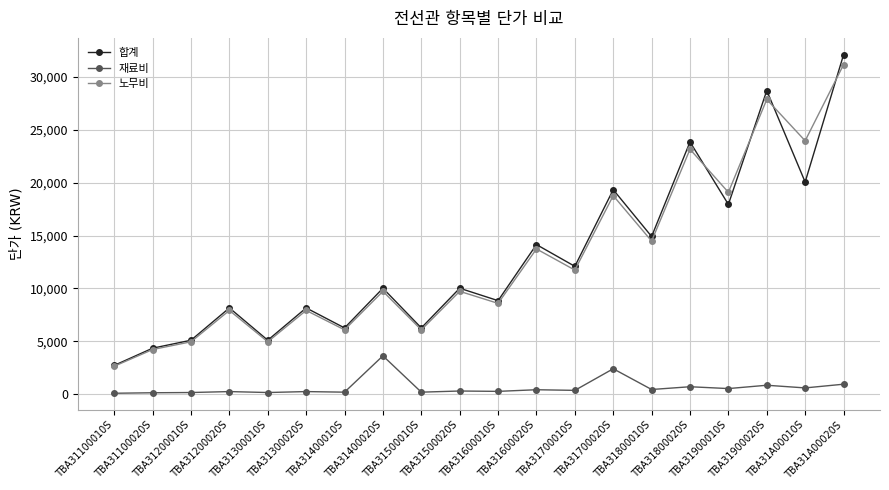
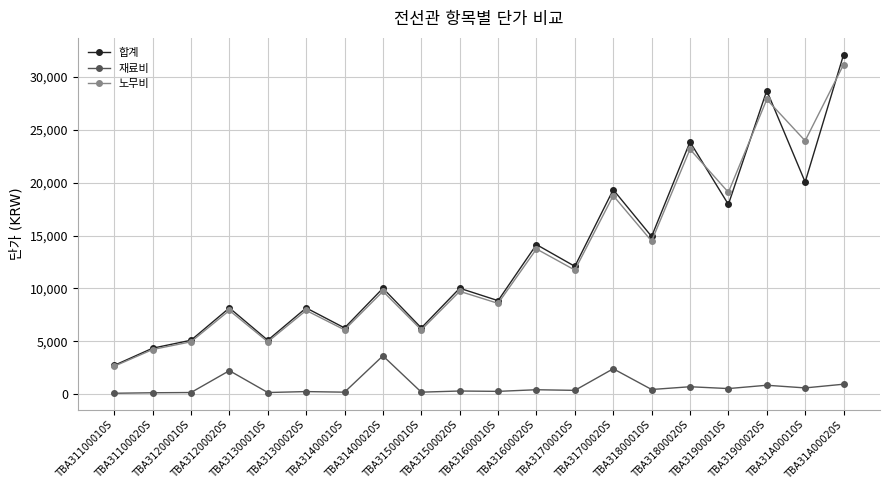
  {
    "합계": {
      "TBA31400020S": "10,000",
      "TBA31500020S": "10,000",
      "TBA31600010S": "8,800",
      "TBA31600020S": "14,100",
      "TBA31700010S": "12,100",
      "TBA31700020S": "19,300",
      "TBA31800010S": "14,900",
      "TBA31800020S": "23,900",
      "TBA31900010S": "17,900",
      "TBA31900020S": "28,700",
      "TBA31A00010S": "20,100",
      "TBA31A00020S": "32,100"
    },
    "재료비": {
      "TBA31100010S": "100",
      "TBA31100020S": "100",
      "TBA31200010S": "100",
-     "TBA31200020S": "200",
+     "TBA31200020S": "2,200",
      "TBA31300010S": "100",
      "TBA31300020S": "200",
      "TBA31400010S": "200",
      "TBA31400020S": "3,600",
      "TBA31500010S": "200",
      "TBA31500020S": "300",
      "TBA31600010S": "300",
      "TBA31600020S": "400",
      "TBA31700010S": "400",
      "TBA31700020S": "2,400",
      "TBA31800010S": "400",
      "TBA31800020S": "700",
      "TBA31900010S": "500",
      "TBA31900020S": "800",
      "TBA31A00010S": "600",
      "TBA31A00020S": "900"
    },
    "노무비": {
      "TBA31400020S": "9,700",
      "TBA31500020S": "9,700",
      "TBA31600010S": "8,600",
      "TBA31600020S": "13,700",
      "TBA31700010S": "11,700",
      "TBA31700020S": "18,800",
      "TBA31800010S": "14,500",
      "TBA31800020S": "23,200",
      "TBA31900010S": "19,100",
      "TBA31900020S": "27,900",
      "TBA31A00010S": "24,000",
      "TBA31A00020S": "31,200"
    }
  }
